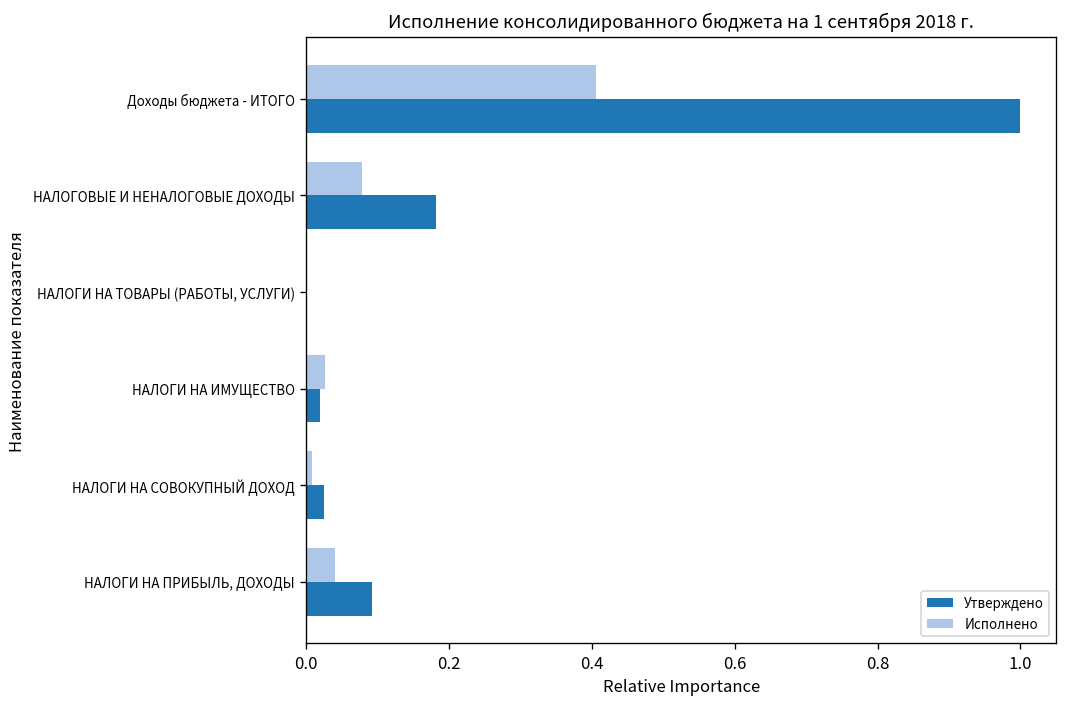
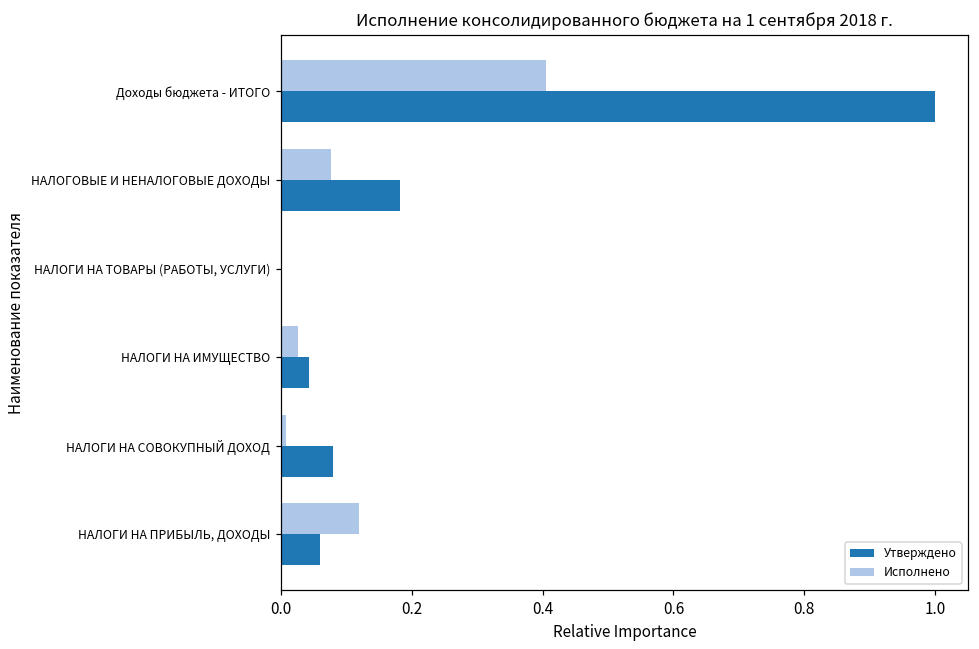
  {
    "Утверждено": {
      "Доходы бюджета - ИТОГО": 1.00,
      "НАЛОГОВЫЕ И НЕНАЛОГОВЫЕ ДОХОДЫ": 0.18,
-     "НАЛОГИ НА ИМУЩЕСТВО": 0.02,
-     "НАЛОГИ НА СОВОКУПНЫЙ ДОХОД": 0.02,
-     "НАЛОГИ НА ПРИБЫЛЬ, ДОХОДЫ": 0.09
+     "НАЛОГИ НА ИМУЩЕСТВО": 0.04,
+     "НАЛОГИ НА СОВОКУПНЫЙ ДОХОД": 0.08,
+     "НАЛОГИ НА ПРИБЫЛЬ, ДОХОДЫ": 0.06
    },
    "Исполнено": {
      "Доходы бюджета - ИТОГО": 0.41,
      "НАЛОГОВЫЕ И НЕНАЛОГОВЫЕ ДОХОДЫ": 0.08,
      "НАЛОГИ НА ИМУЩЕСТВО": 0.03,
      "НАЛОГИ НА СОВОКУПНЫЙ ДОХОД": 0.01,
-     "НАЛОГИ НА ПРИБЫЛЬ, ДОХОДЫ": 0.04
+     "НАЛОГИ НА ПРИБЫЛЬ, ДОХОДЫ": 0.12
    }
  }
